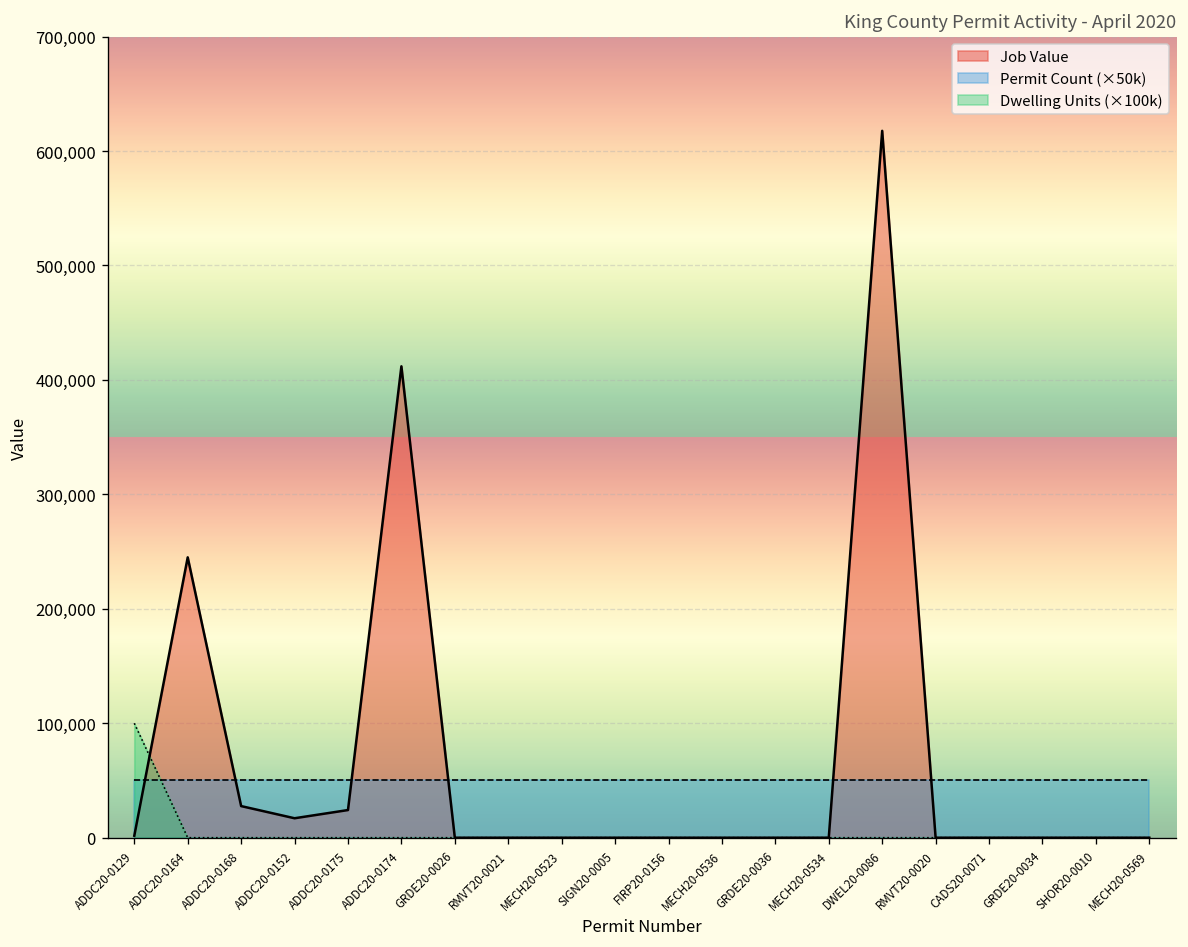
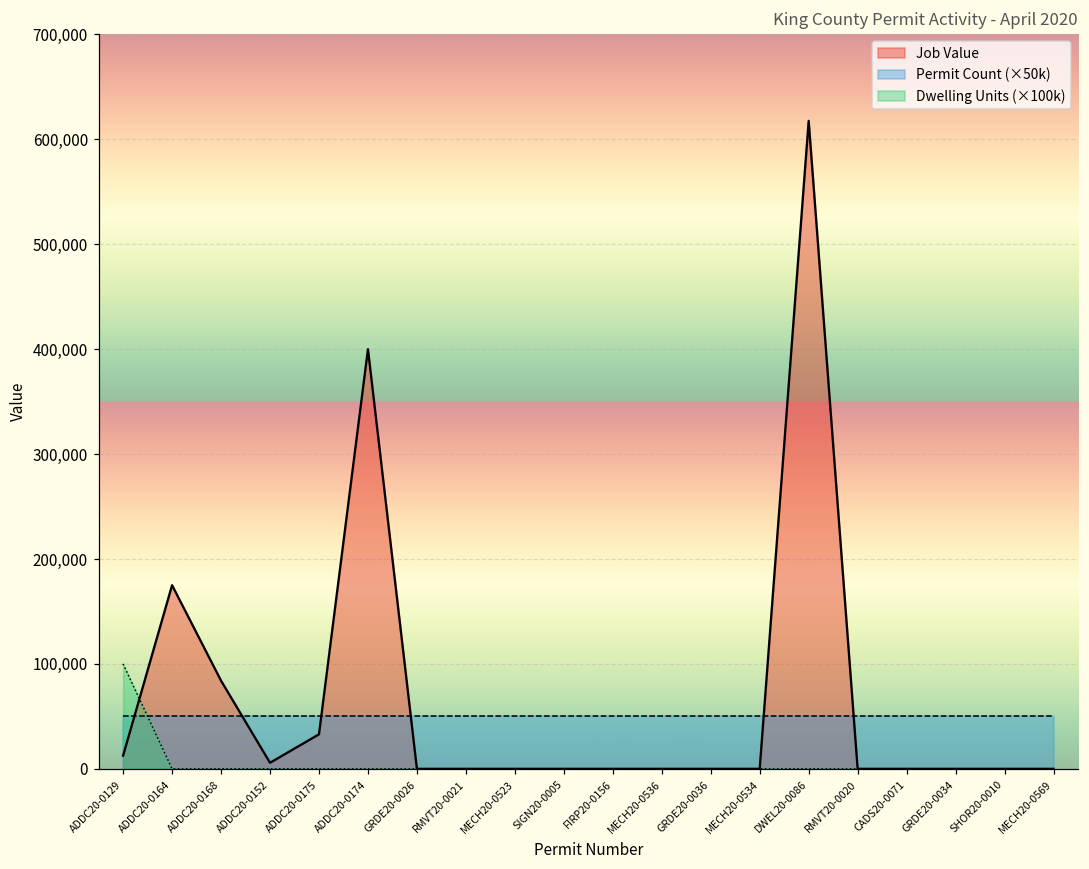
  {
    "Job Value": {
-     "ADDC20-0129": "0",
-     "ADDC20-0164": "240,000",
-     "ADDC20-0168": "30,000",
-     "ADDC20-0152": "20,000",
-     "ADDC20-0175": "20,000",
-     "ADDC20-0174": "410,000",
+     "ADDC20-0129": "10,000",
+     "ADDC20-0164": "180,000",
+     "ADDC20-0168": "80,000",
+     "ADDC20-0152": "10,000",
+     "ADDC20-0175": "30,000",
+     "ADDC20-0174": "400,000",
      "DWEL20-0086": "620,000"
    },
    "Permit Count (×50k)": {
      "ADDC20-0129": "50,000",
      "ADDC20-0164": "50,000",
      "ADDC20-0168": "50,000",
      "ADDC20-0152": "50,000",
      "ADDC20-0175": "50,000",
      "ADDC20-0174": "50,000",
      "GRDE20-0026": "50,000",
      "RMVT20-0021": "50,000",
      "MECH20-0523": "50,000",
      "SIGN20-0005": "50,000",
      "FIRP20-0156": "50,000",
      "MECH20-0536": "50,000",
      "GRDE20-0036": "50,000",
      "MECH20-0534": "50,000",
      "DWEL20-0086": "50,000",
      "RMVT20-0020": "50,000",
      "CADS20-0071": "50,000",
      "GRDE20-0034": "50,000",
      "SHOR20-0010": "50,000",
      "MECH20-0569": "50,000"
    },
    "Dwelling Units (×100k)": {
      "ADDC20-0129": "100,000",
      "ADDC20-0164": "0",
      "ADDC20-0168": "0",
      "ADDC20-0152": "0",
      "ADDC20-0175": "0",
      "ADDC20-0174": "0",
      "DWEL20-0086": "0"
    }
  }
